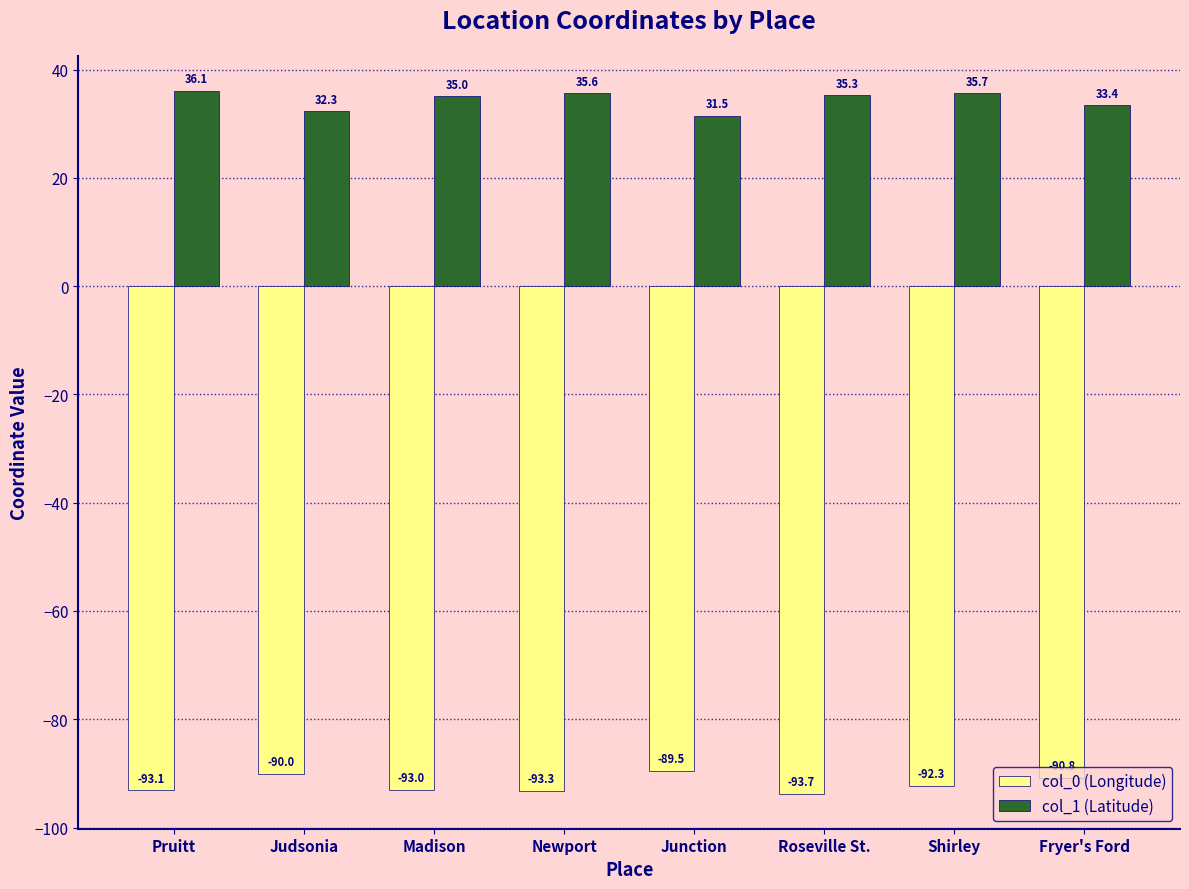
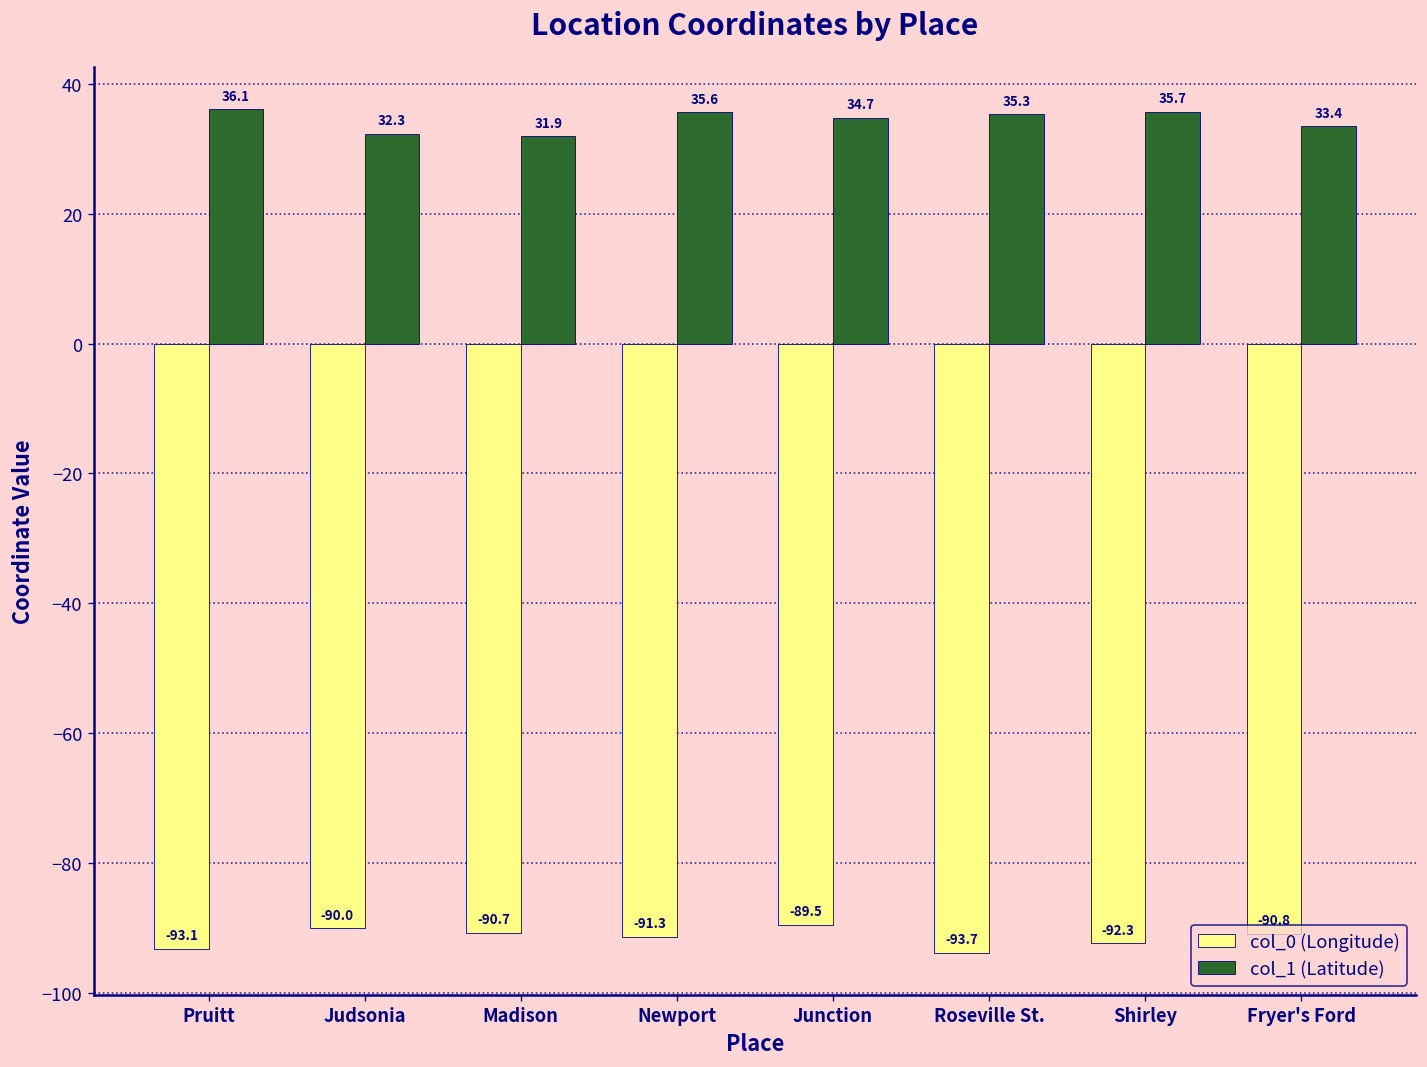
  {
    "col_0 (Longitude)": {
      "Pruitt": -93.1,
      "Judsonia": -90.0,
-     "Madison": -93.0,
-     "Newport": -93.3,
+     "Madison": -90.7,
+     "Newport": -91.3,
      "Junction": -89.5,
      "Roseville St.": -93.7,
      "Shirley": -92.3
    },
    "col_1 (Latitude)": {
      "Pruitt": 36.1,
      "Judsonia": 32.3,
-     "Madison": 35.0,
+     "Madison": 31.9,
      "Newport": 35.6,
-     "Junction": 31.5,
+     "Junction": 34.7,
      "Roseville St.": 35.3,
      "Shirley": 35.7,
      "Fryer's Ford": 33.4
    }
  }
